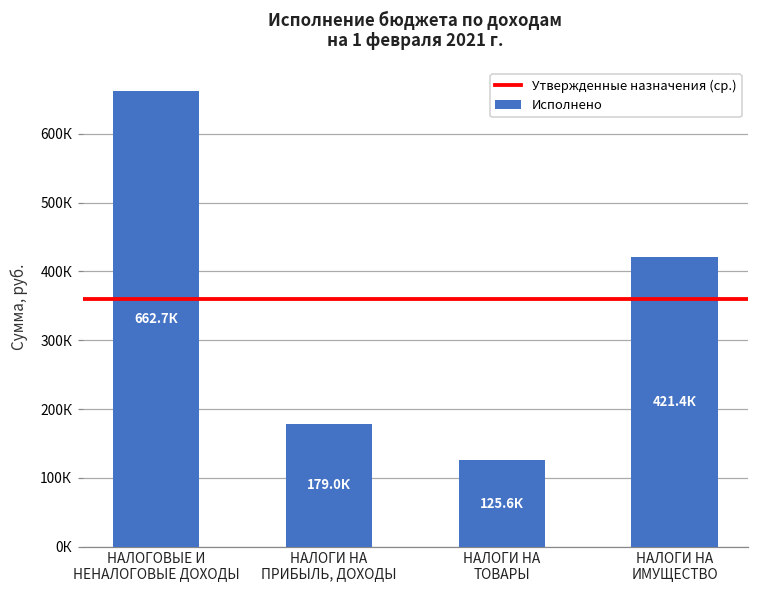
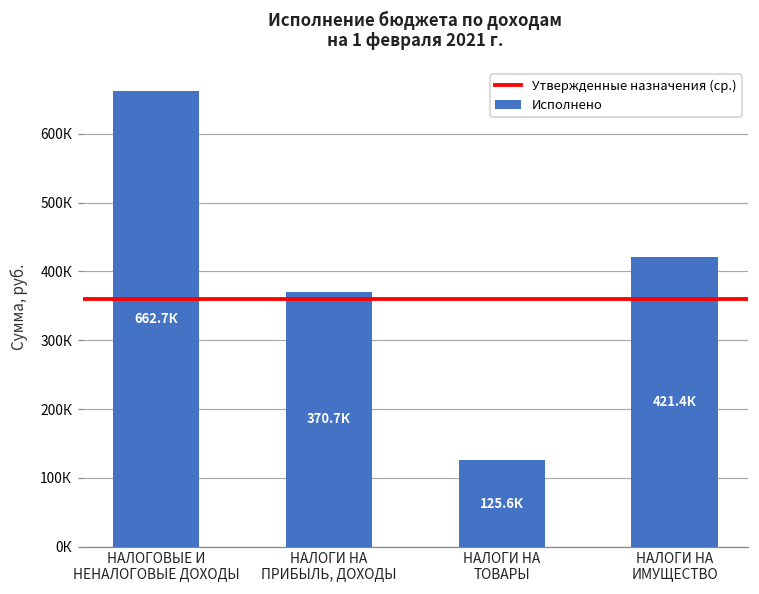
  {
-   "НАЛОГИ НА ПРИБЫЛЬ, ДОХОДЫ": "179.0К"
+   "НАЛОГИ НА ПРИБЫЛЬ, ДОХОДЫ": "370.7К"
  }
